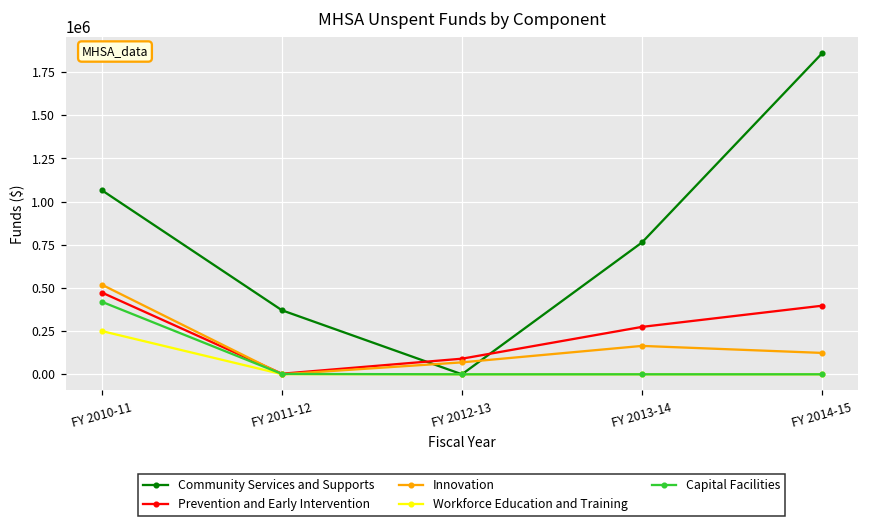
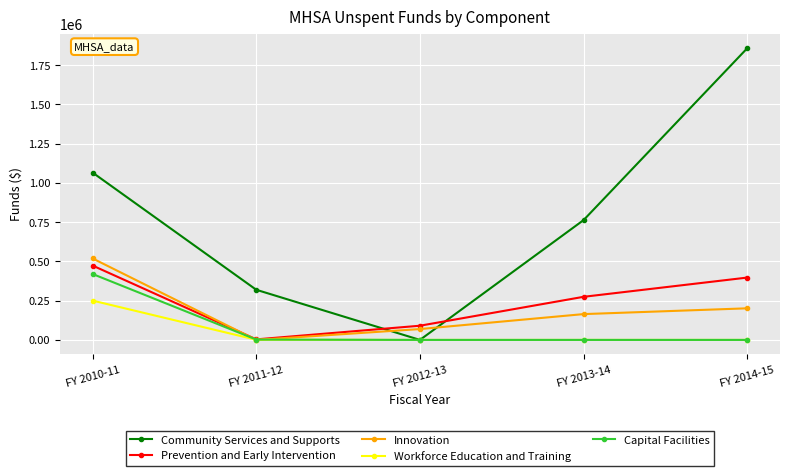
  {
    "Community Services and Supports": {
      "FY 2010-11": 1070000,
-     "FY 2011-12": 370000,
+     "FY 2011-12": 320000,
      "FY 2013-14": 760000,
      "FY 2014-15": 1860000
    },
    "Prevention and Early Intervention": {
      "FY 2010-11": 470000,
      "FY 2012-13": 90000,
      "FY 2013-14": 270000,
      "FY 2014-15": 400000
    },
    "Innovation": {
      "FY 2010-11": 520000,
      "FY 2012-13": 70000,
      "FY 2013-14": 160000,
-     "FY 2014-15": 120000
+     "FY 2014-15": 200000
    },
    "Workforce Education and Training": {
      "FY 2010-11": 250000
    },
    "Capital Facilities": {
      "FY 2010-11": 420000
    }
  }
